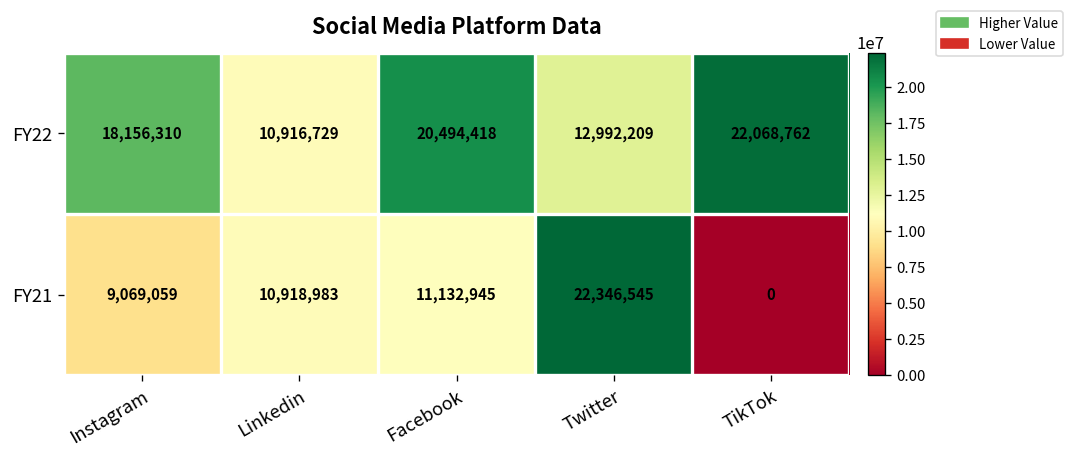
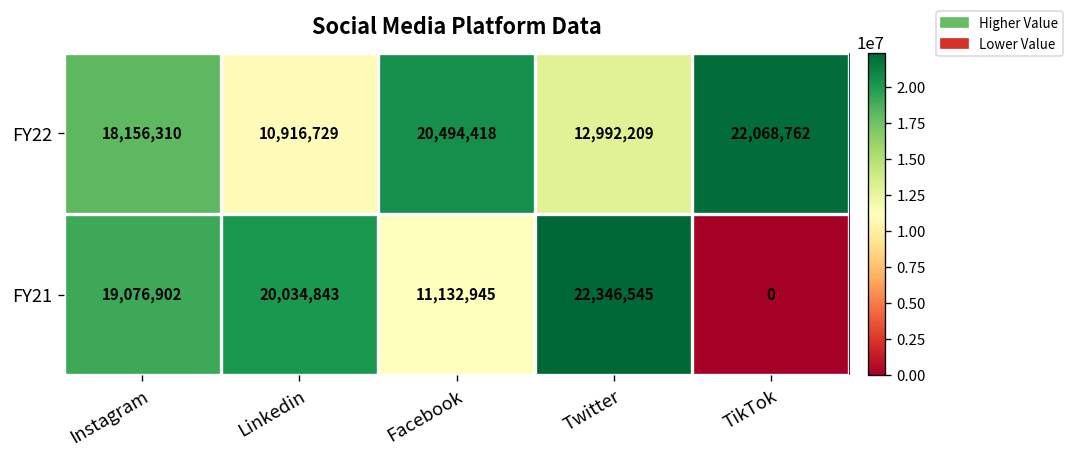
  {
    "FY22": {
      "Instagram": "18,156,310",
      "Linkedin": "10,916,729",
      "Facebook": "20,494,418",
      "Twitter": "12,992,209",
      "TikTok": "22,068,762"
    },
    "FY21": {
-     "Instagram": "9,069,059",
-     "Linkedin": "10,918,983",
+     "Instagram": "19,076,902",
+     "Linkedin": "20,034,843",
      "Facebook": "11,132,945",
      "Twitter": "22,346,545",
      "TikTok": "0"
    }
  }
